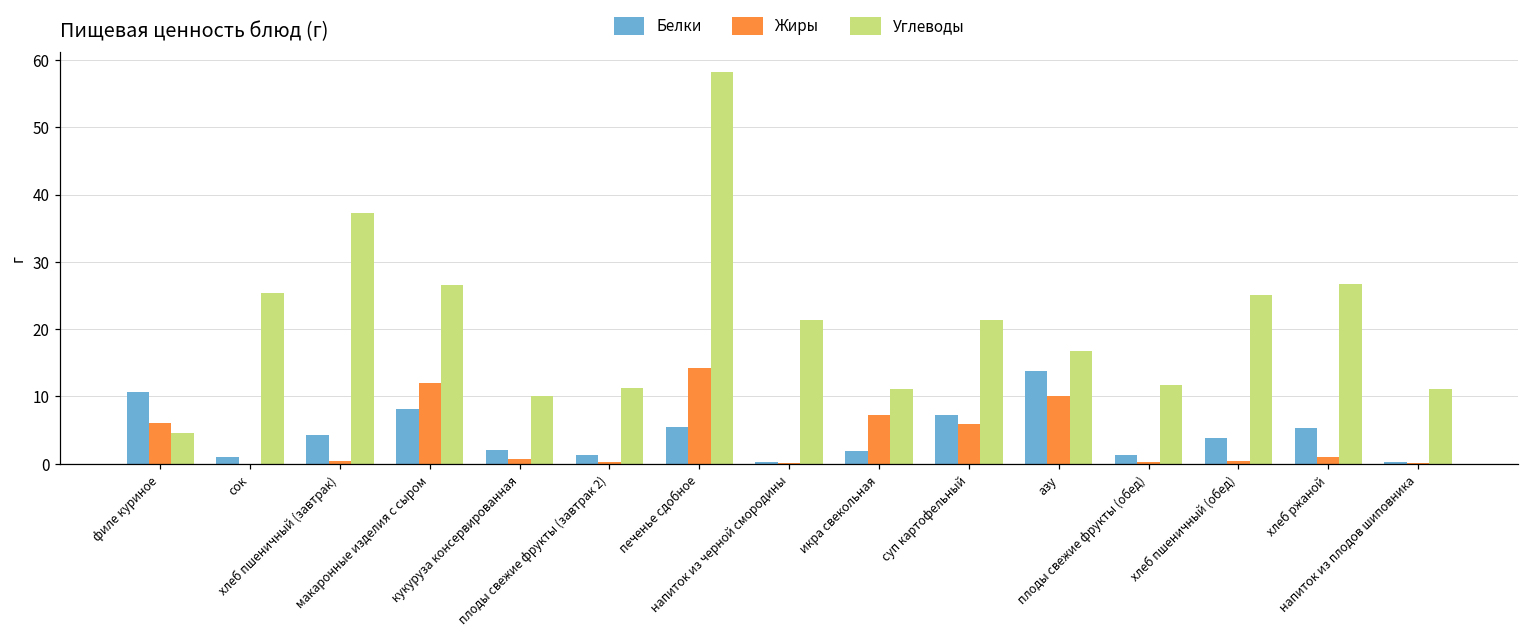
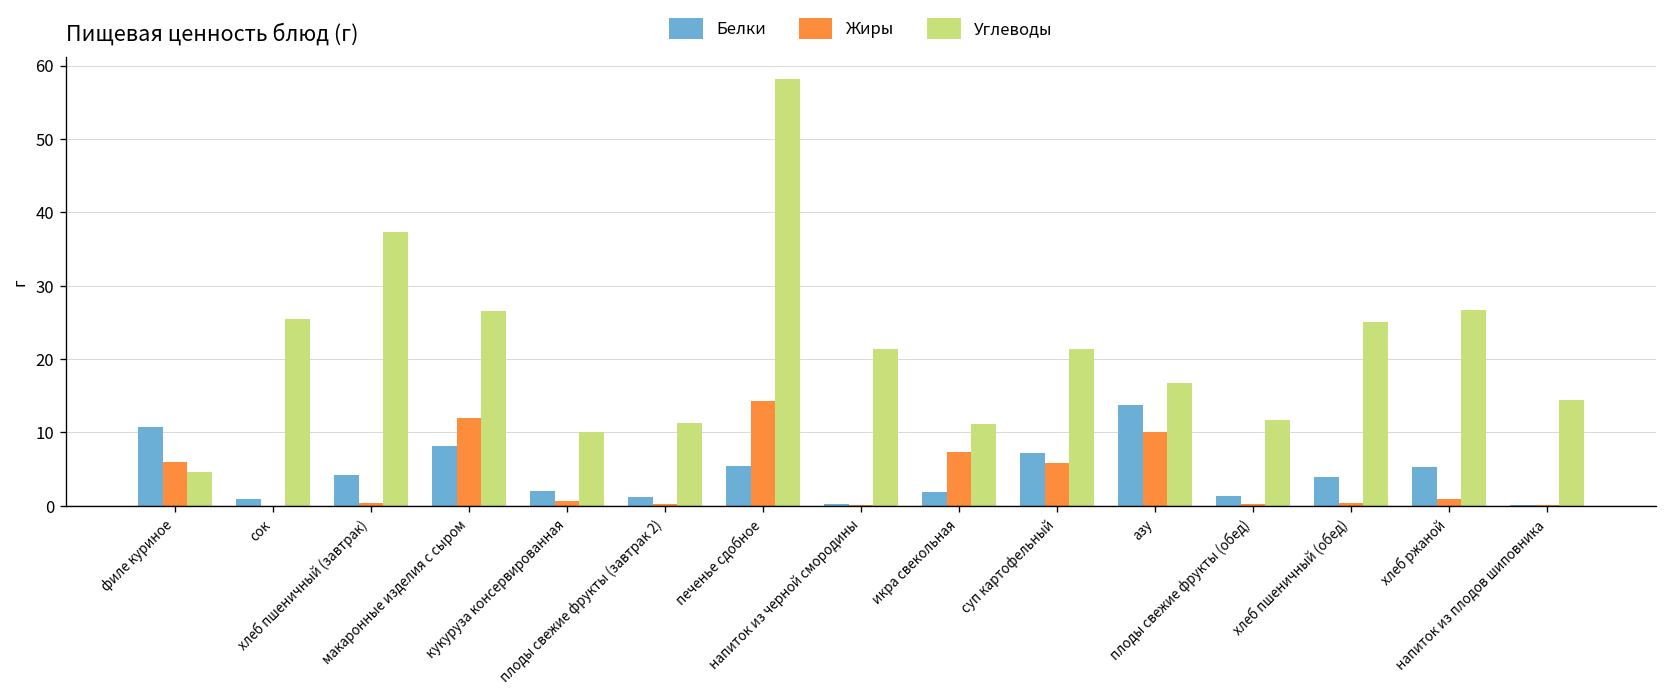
  {
    "Белки": {
      "филе куриное": 11,
      "сок": 1,
      "хлеб пшеничный (завтрак)": 4,
      "макаронные изделия с сыром": 8,
      "кукуруза консервированная": 2,
      "плоды свежие фрукты (завтрак 2)": 1,
      "печенье сдобное": 5,
      "икра свекольная": 2,
      "суп картофельный": 7,
      "азу": 14,
      "плоды свежие фрукты (обед)": 1,
      "хлеб пшеничный (обед)": 4,
      "хлеб ржаной": 5
    },
    "Жиры": {
      "филе куриное": 6,
      "сок": 0,
      "хлеб пшеничный (завтрак)": 0,
      "макаронные изделия с сыром": 12,
      "кукуруза консервированная": 1,
      "печенье сдобное": 14,
      "икра свекольная": 7,
      "суп картофельный": 6,
      "азу": 10,
      "хлеб ржаной": 1
    },
    "Углеводы": {
      "филе куриное": 5,
      "сок": 25,
      "хлеб пшеничный (завтрак)": 37,
      "макаронные изделия с сыром": 27,
      "кукуруза консервированная": 10,
      "плоды свежие фрукты (завтрак 2)": 11,
      "печенье сдобное": 58,
      "напиток из черной смородины": 21,
      "икра свекольная": 11,
      "суп картофельный": 21,
      "азу": 17,
      "плоды свежие фрукты (обед)": 12,
      "хлеб пшеничный (обед)": 25,
      "хлеб ржаной": 27,
-     "напиток из плодов шиповника": 11
+     "напиток из плодов шиповника": 14
    }
  }
